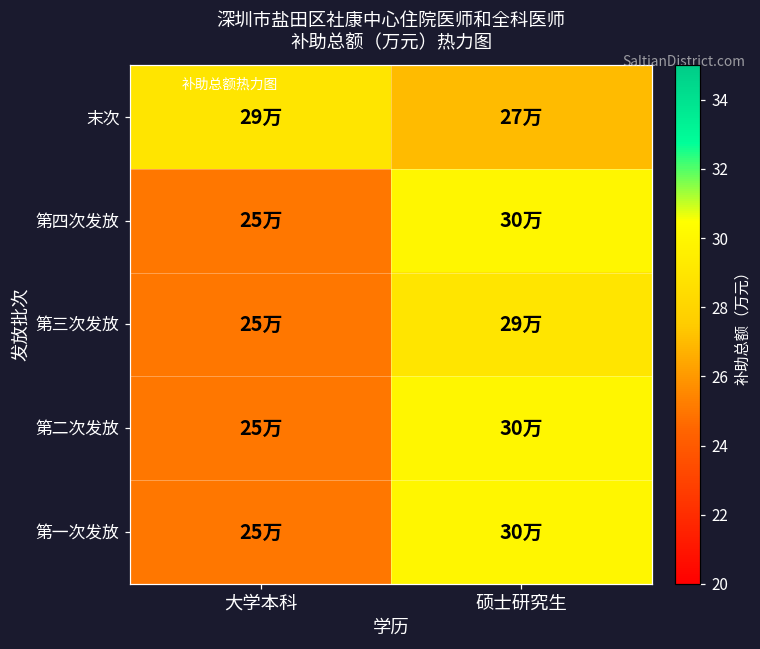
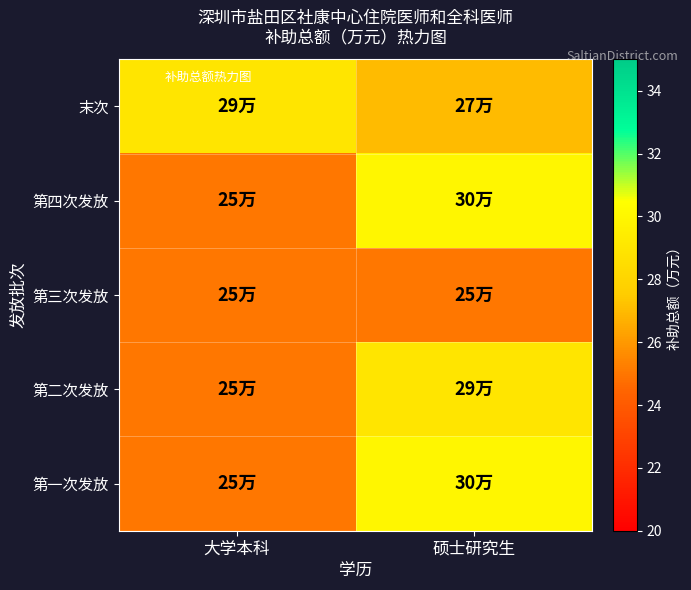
  {
    "末次": {
      "大学本科": "29万",
      "硕士研究生": "27万"
    },
    "第四次发放": {
      "大学本科": "25万",
      "硕士研究生": "30万"
    },
    "第三次发放": {
      "大学本科": "25万",
-     "硕士研究生": "29万"
+     "硕士研究生": "25万"
    },
    "第二次发放": {
      "大学本科": "25万",
-     "硕士研究生": "30万"
+     "硕士研究生": "29万"
    },
    "第一次发放": {
      "大学本科": "25万",
      "硕士研究生": "30万"
    }
  }
